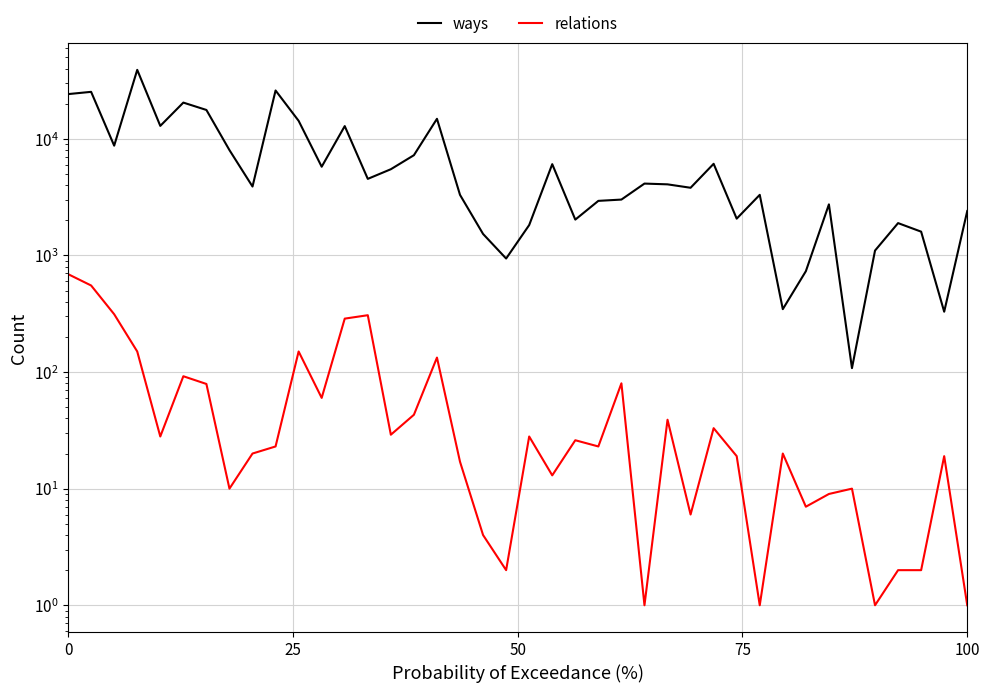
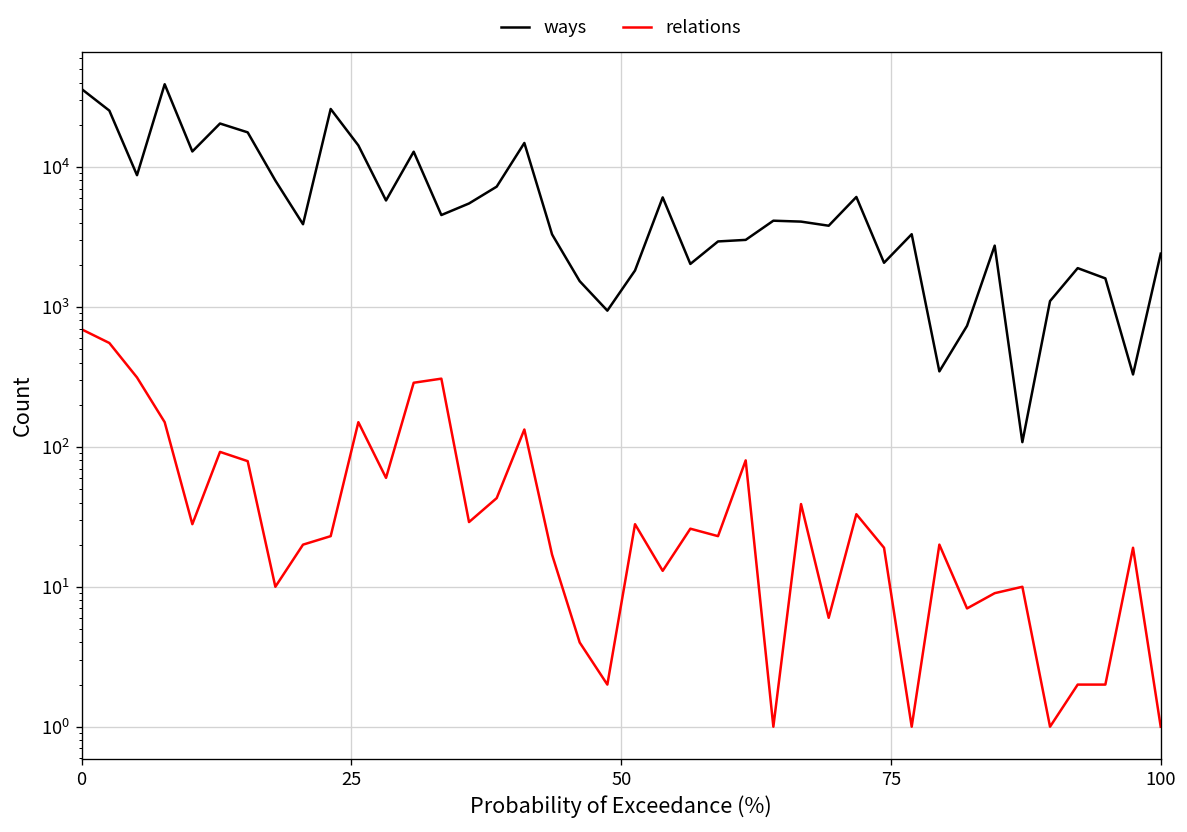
  {
    "ways": {
-     "0": 24000,
+     "0": 36000,
      "100": 2400
    },
    "relations": {
      "0": 700,
      "100": 1
    }
  }
